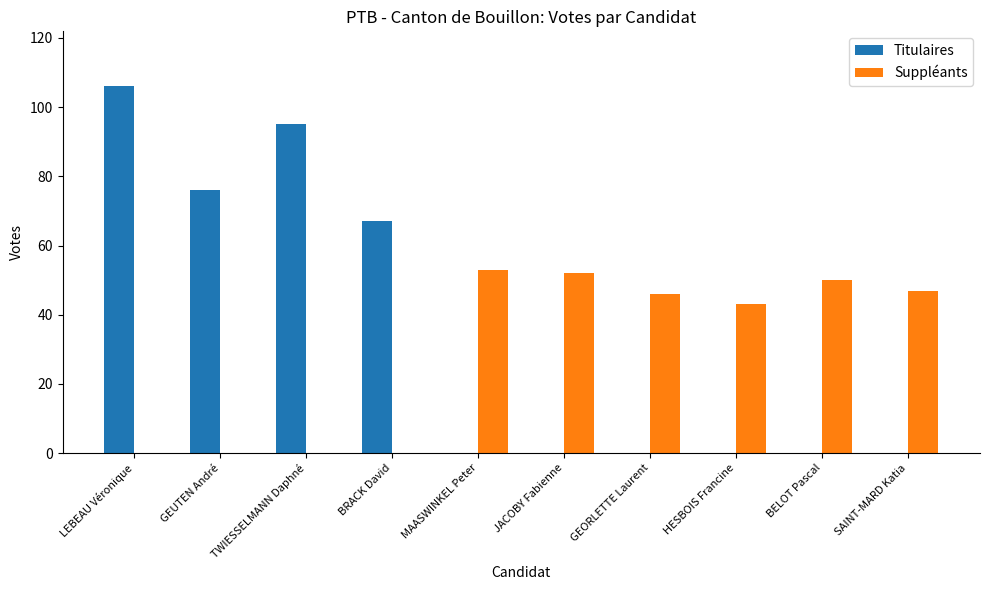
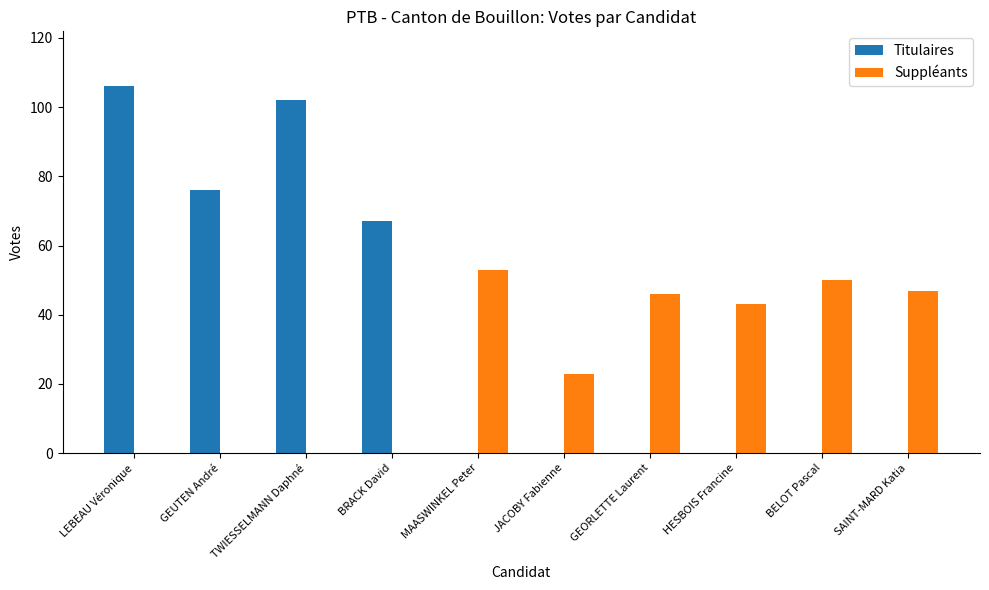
  {
    "Titulaires": {
      "LEBEAU Véronique": 106,
      "GEUTEN André": 76,
-     "TWIESSELMANN Daphné": 95,
+     "TWIESSELMANN Daphné": 102,
      "BRACK David": 67,
      "MAASWINKEL Peter": 0,
      "JACOBY Fabienne": 0,
      "GEORLETTE Laurent": 0,
      "HESBOIS Francine": 0,
      "BELOT Pascal": 0,
      "SAINT-MARD Katia": 0
    },
    "Suppléants": {
      "LEBEAU Véronique": 0,
      "GEUTEN André": 0,
      "TWIESSELMANN Daphné": 0,
      "BRACK David": 0,
      "MAASWINKEL Peter": 53,
-     "JACOBY Fabienne": 52,
+     "JACOBY Fabienne": 23,
      "GEORLETTE Laurent": 46,
      "HESBOIS Francine": 43,
      "BELOT Pascal": 50,
      "SAINT-MARD Katia": 47
    }
  }
